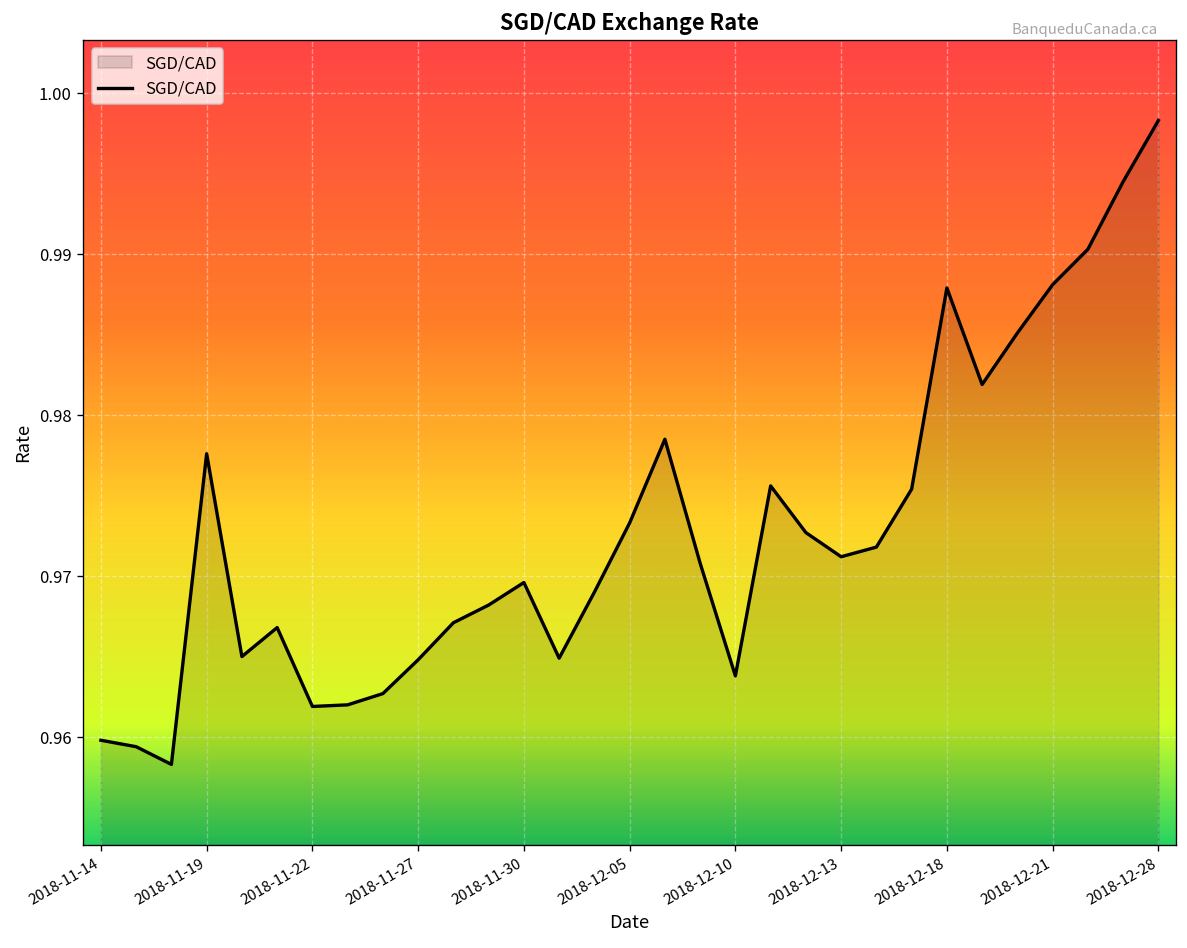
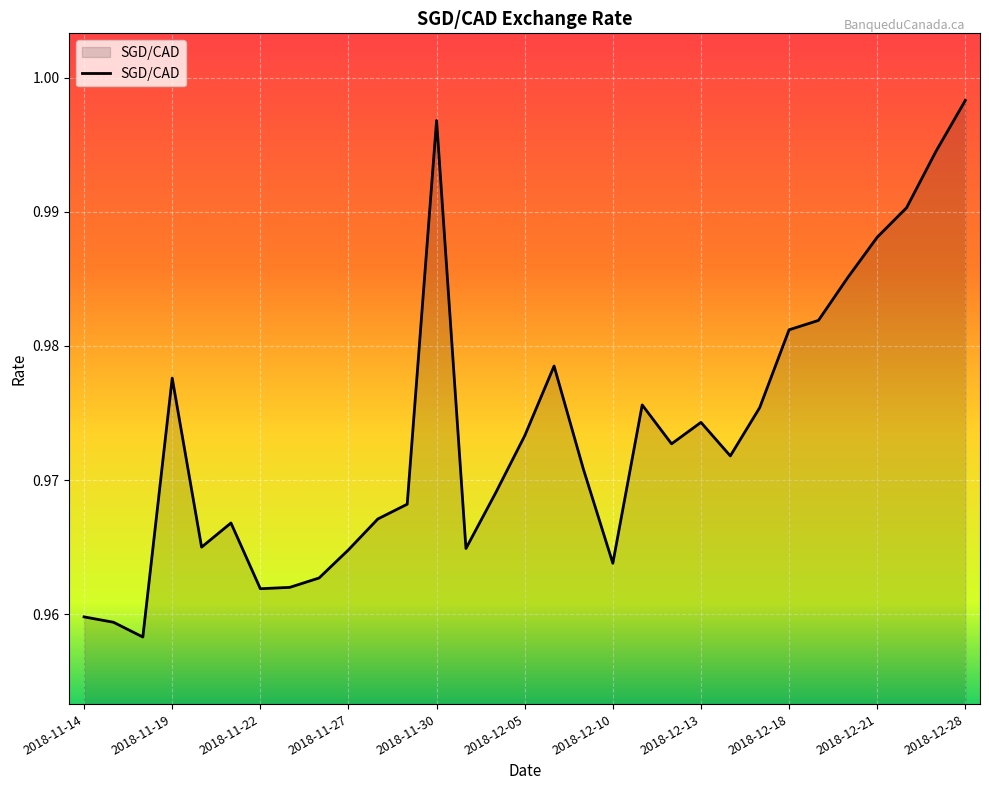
  {
    "2018-11-14": 0.9598,
    "2018-11-19": 0.9776,
    "2018-11-22": 0.9619,
    "2018-11-27": 0.9648,
-   "2018-11-30": 0.9696,
+   "2018-11-30": 0.9968,
    "2018-12-05": 0.9733,
    "2018-12-10": 0.9638,
-   "2018-12-13": 0.9712,
-   "2018-12-18": 0.9879,
+   "2018-12-13": 0.9743,
+   "2018-12-18": 0.9812,
    "2018-12-21": 0.9881,
    "2018-12-28": 0.9983
  }
